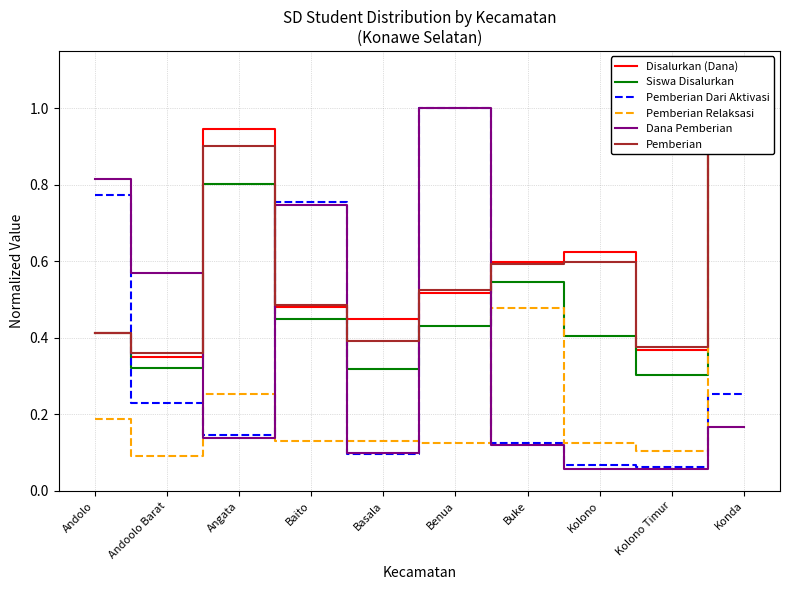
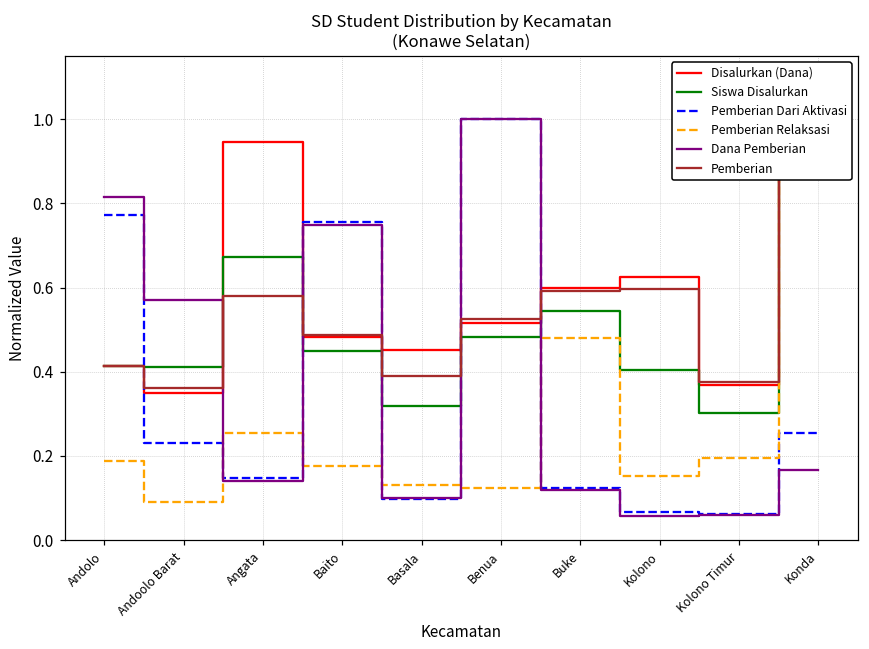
  {
    "Disalurkan (Dana)": {
      "Andoolo Barat": 0.35,
      "Angata": 0.95,
      "Basala": 0.45,
      "Benua": 0.52,
      "Kolono": 0.62,
      "Kolono Timur": 0.37
    },
    "Siswa Disalurkan": {
-     "Andoolo Barat": 0.32,
-     "Angata": 0.80,
+     "Andoolo Barat": 0.41,
+     "Angata": 0.67,
      "Baito": 0.45,
      "Basala": 0.32,
-     "Benua": 0.43,
+     "Benua": 0.48,
      "Buke": 0.55,
      "Kolono": 0.40,
      "Kolono Timur": 0.30
    },
    "Pemberian Dari Aktivasi": {
      "Andolo": 0.77,
      "Andoolo Barat": 0.23,
      "Angata": 0.15,
      "Baito": 0.76,
      "Kolono": 0.07,
      "Konda": 0.25
    },
    "Pemberian Relaksasi": {
      "Andolo": 0.19,
      "Andoolo Barat": 0.09,
      "Angata": 0.25,
-     "Baito": 0.13,
+     "Baito": 0.18,
      "Basala": 0.13,
      "Benua": 0.12,
      "Buke": 0.48,
-     "Kolono": 0.12,
-     "Kolono Timur": 0.10
+     "Kolono": 0.15,
+     "Kolono Timur": 0.19
    },
    "Dana Pemberian": {
      "Andolo": 0.82,
      "Andoolo Barat": 0.57,
      "Angata": 0.14,
      "Baito": 0.75,
      "Kolono": 0.06,
      "Konda": 0.17
    },
    "Pemberian": {
      "Andoolo Barat": 0.36,
-     "Angata": 0.90,
+     "Angata": 0.58,
      "Basala": 0.39,
      "Benua": 0.53,
      "Kolono": 0.60,
      "Kolono Timur": 0.38
    }
  }
